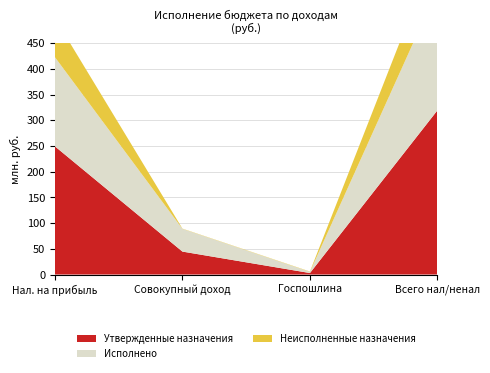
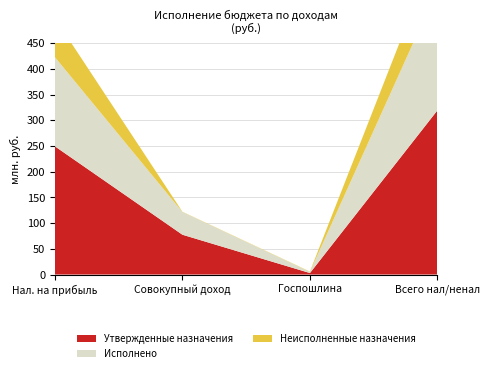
  {
    "Утвержденные назначения": {
-     "Совокупный доход": 40
+     "Совокупный доход": 80
    }
  }
